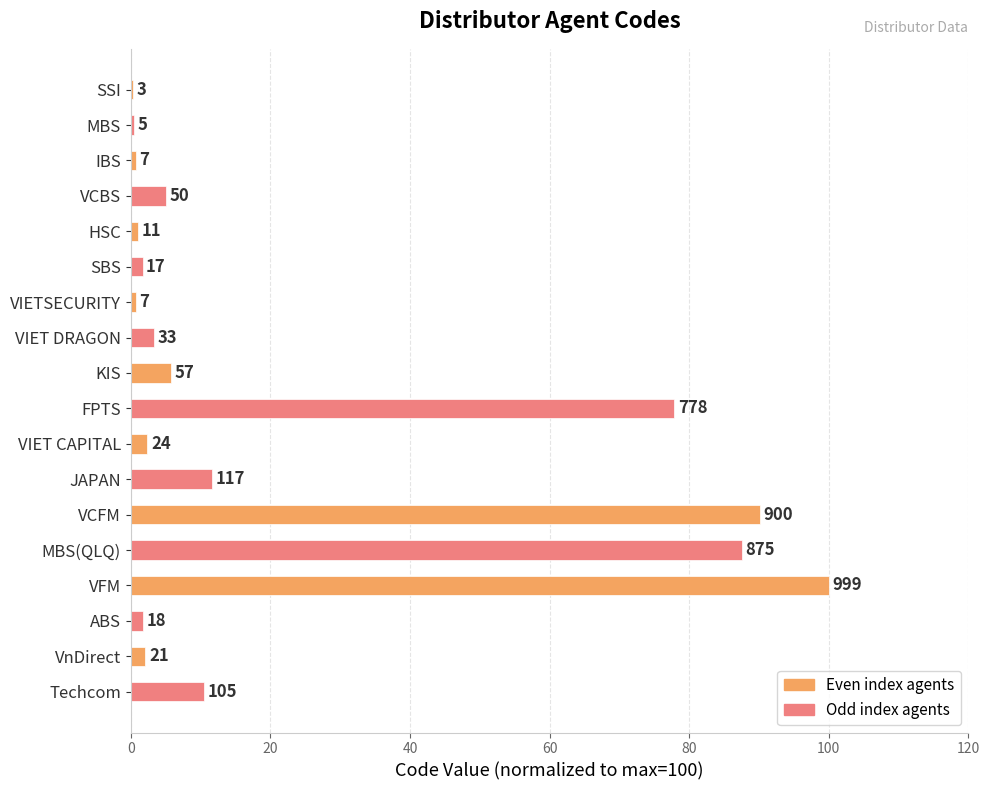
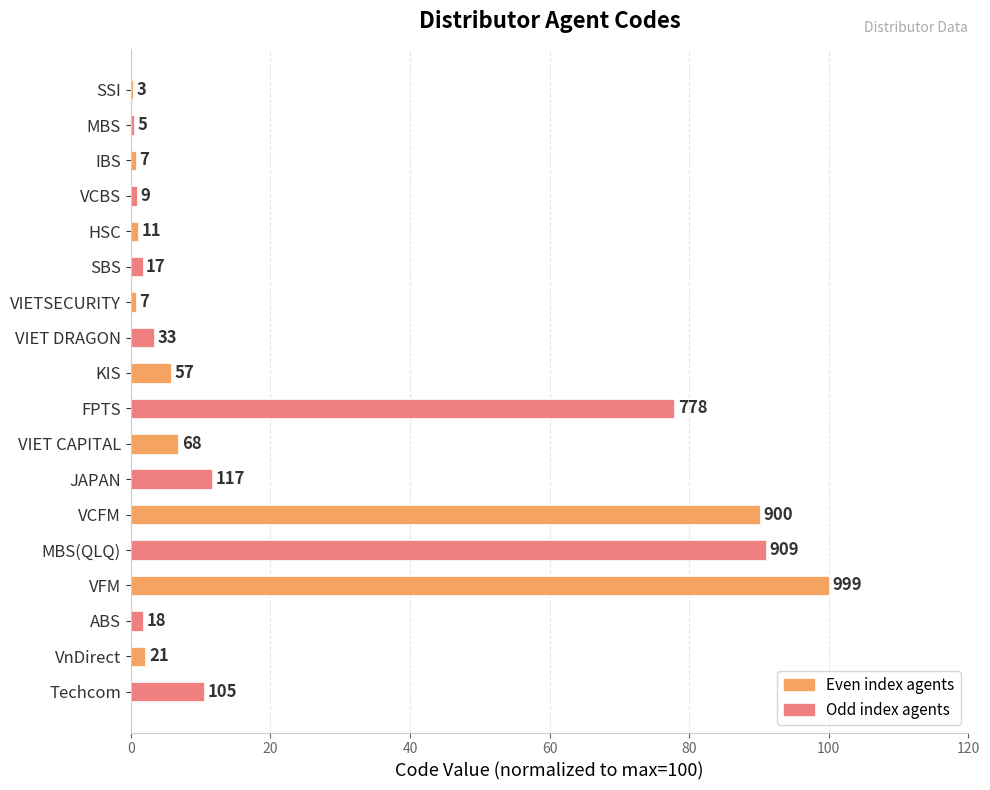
  {
-   "VCBS": 50,
-   "VIET CAPITAL": 24,
-   "MBS(QLQ)": 875
+   "VCBS": 9,
+   "VIET CAPITAL": 68,
+   "MBS(QLQ)": 909
  }
